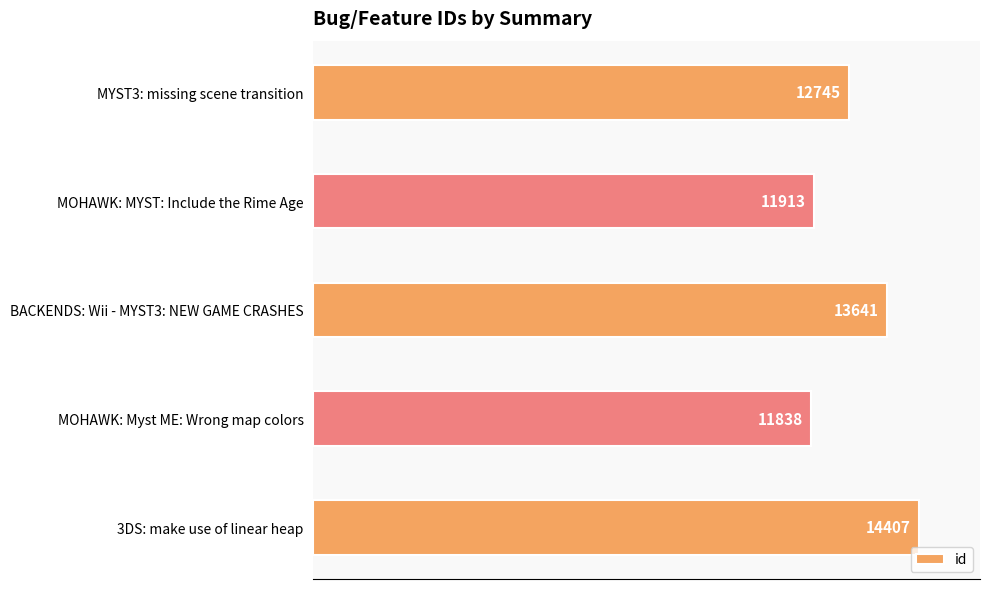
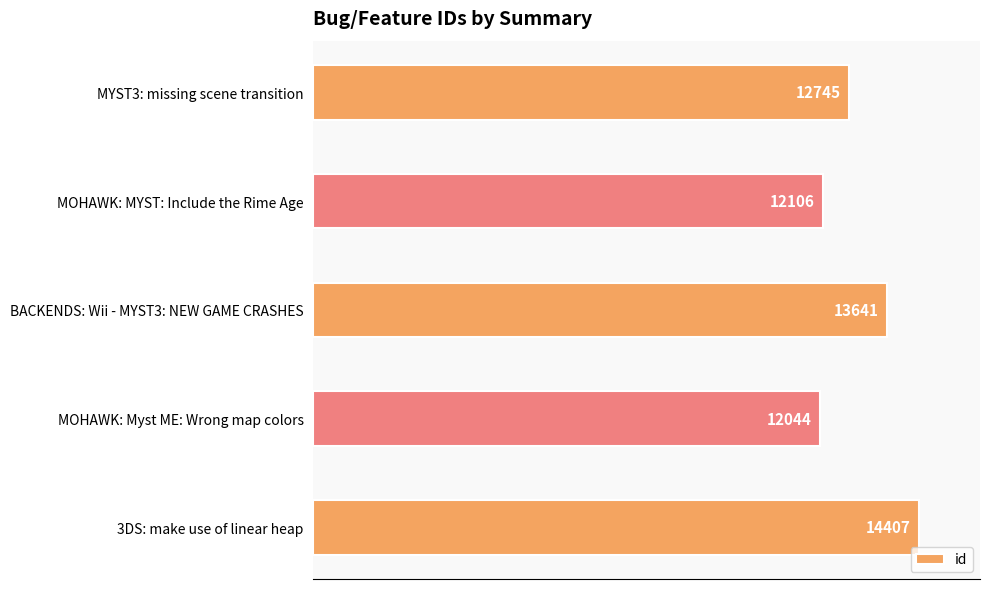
  {
    "MYST3: missing scene transition": 12745,
-   "MOHAWK: MYST: Include the Rime Age": 11913,
+   "MOHAWK: MYST: Include the Rime Age": 12106,
    "BACKENDS: Wii - MYST3: NEW GAME CRASHES": 13641,
-   "MOHAWK: Myst ME: Wrong map colors": 11838,
+   "MOHAWK: Myst ME: Wrong map colors": 12044,
    "3DS: make use of linear heap": 14407
  }
